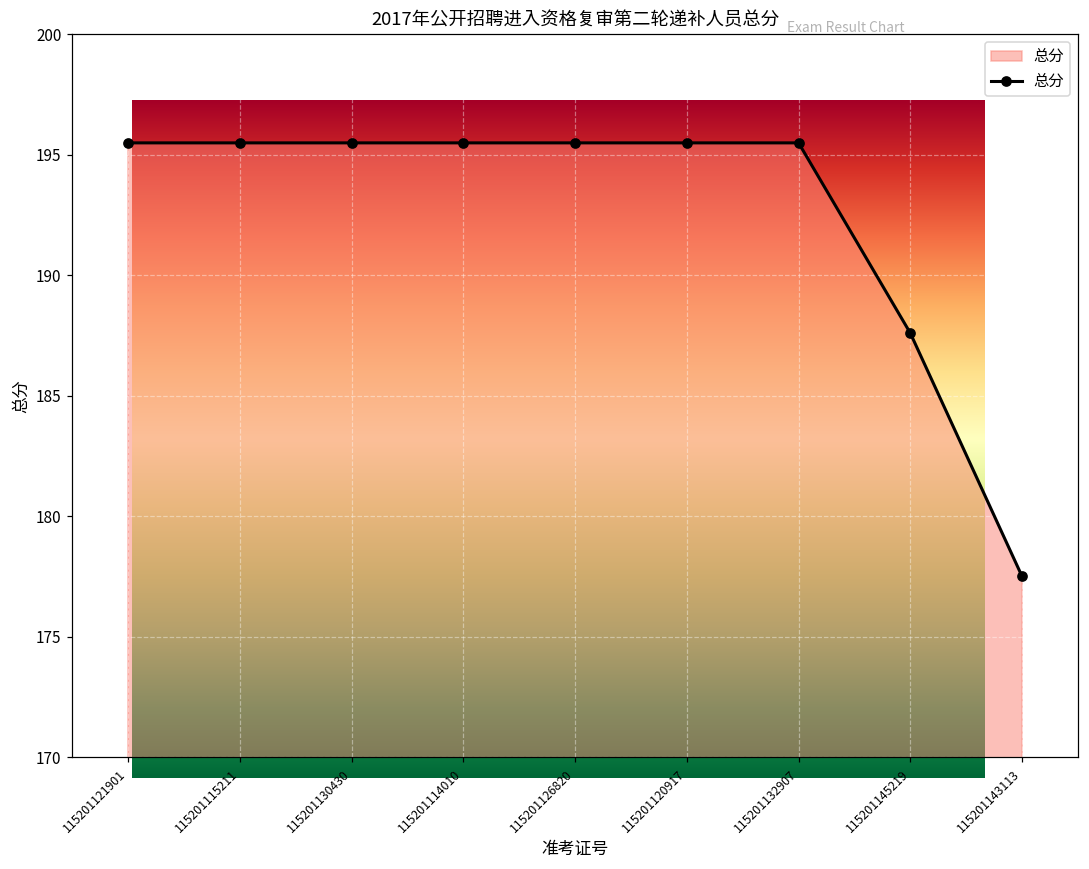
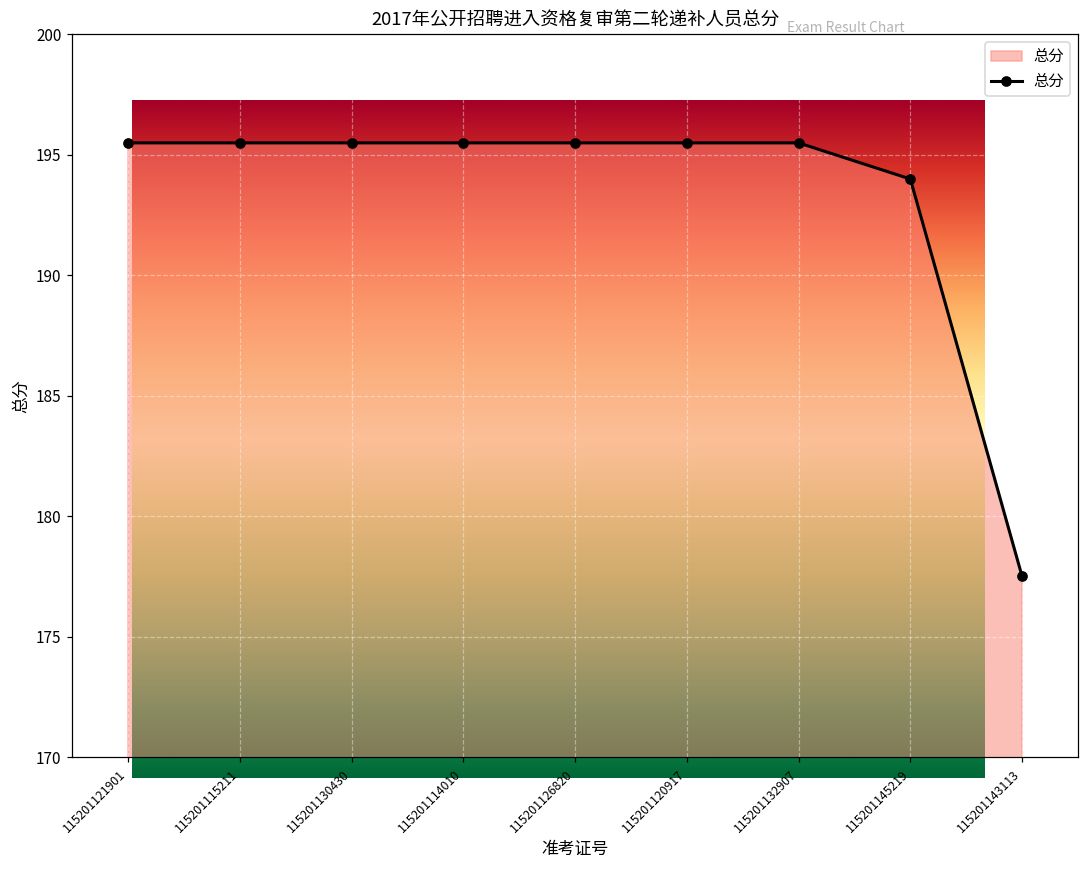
  {
    "2017年公开招聘进入资格复审第二轮递补人员总分": {
      "115201121901": 195.5,
      "115201115211": 195.5,
      "115201130430": 195.5,
      "115201114010": 195.5,
      "115201126820": 195.5,
      "115201120917": 195.5,
      "115201132907": 195.5,
-     "115201145219": 187.6,
+     "115201145219": 194.0,
      "115201143113": 177.5
    }
  }
